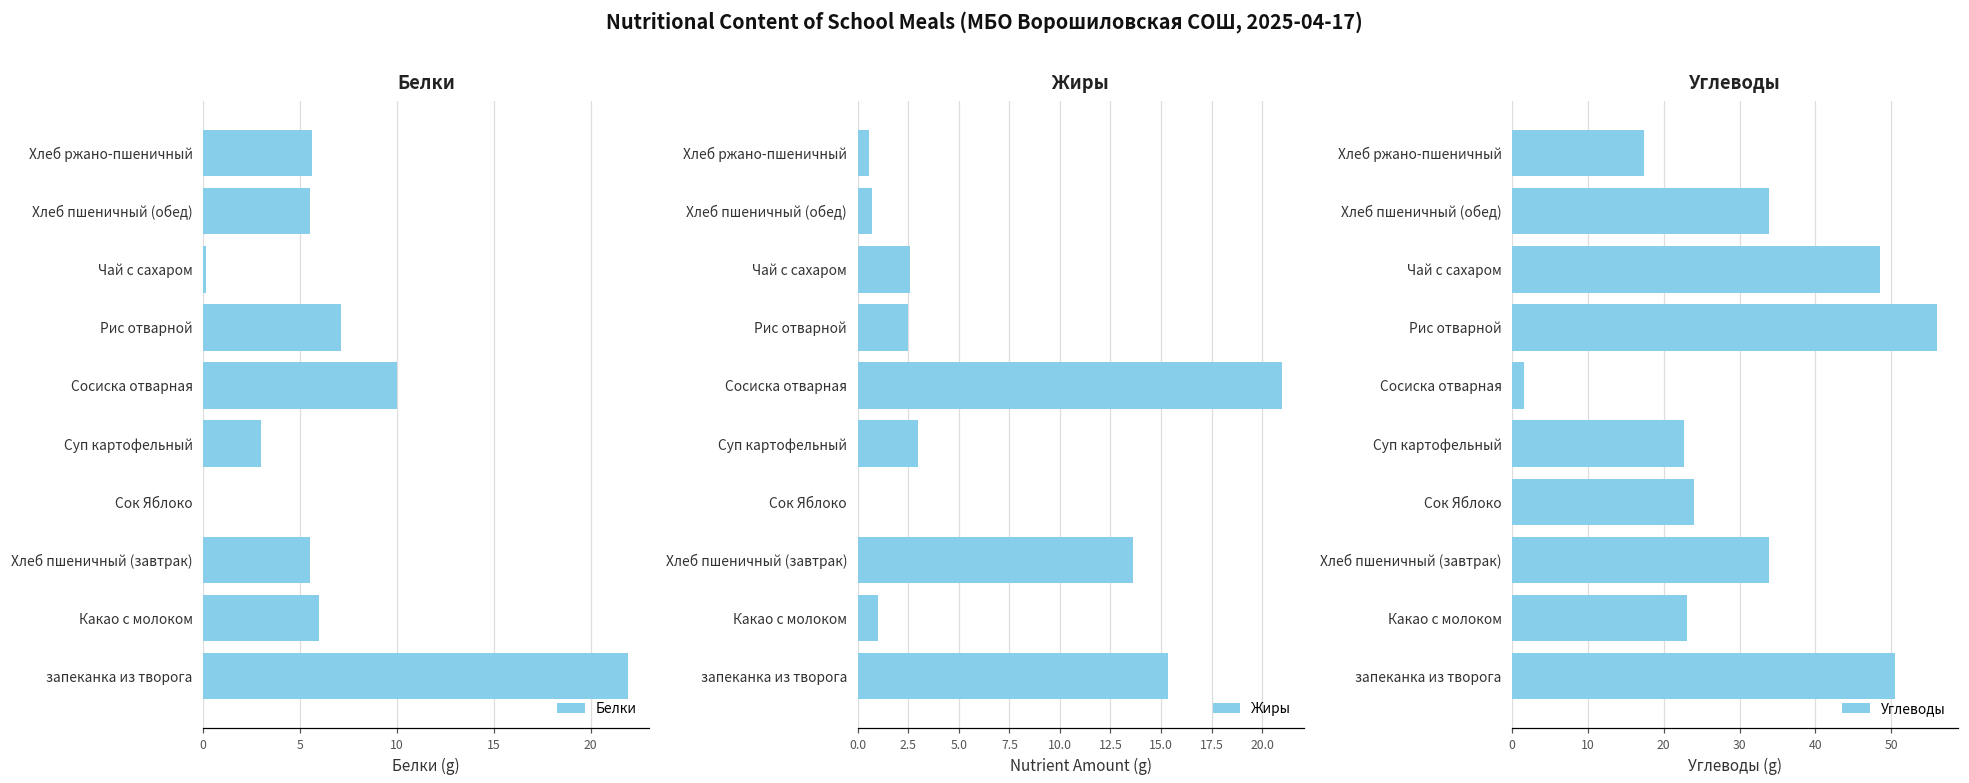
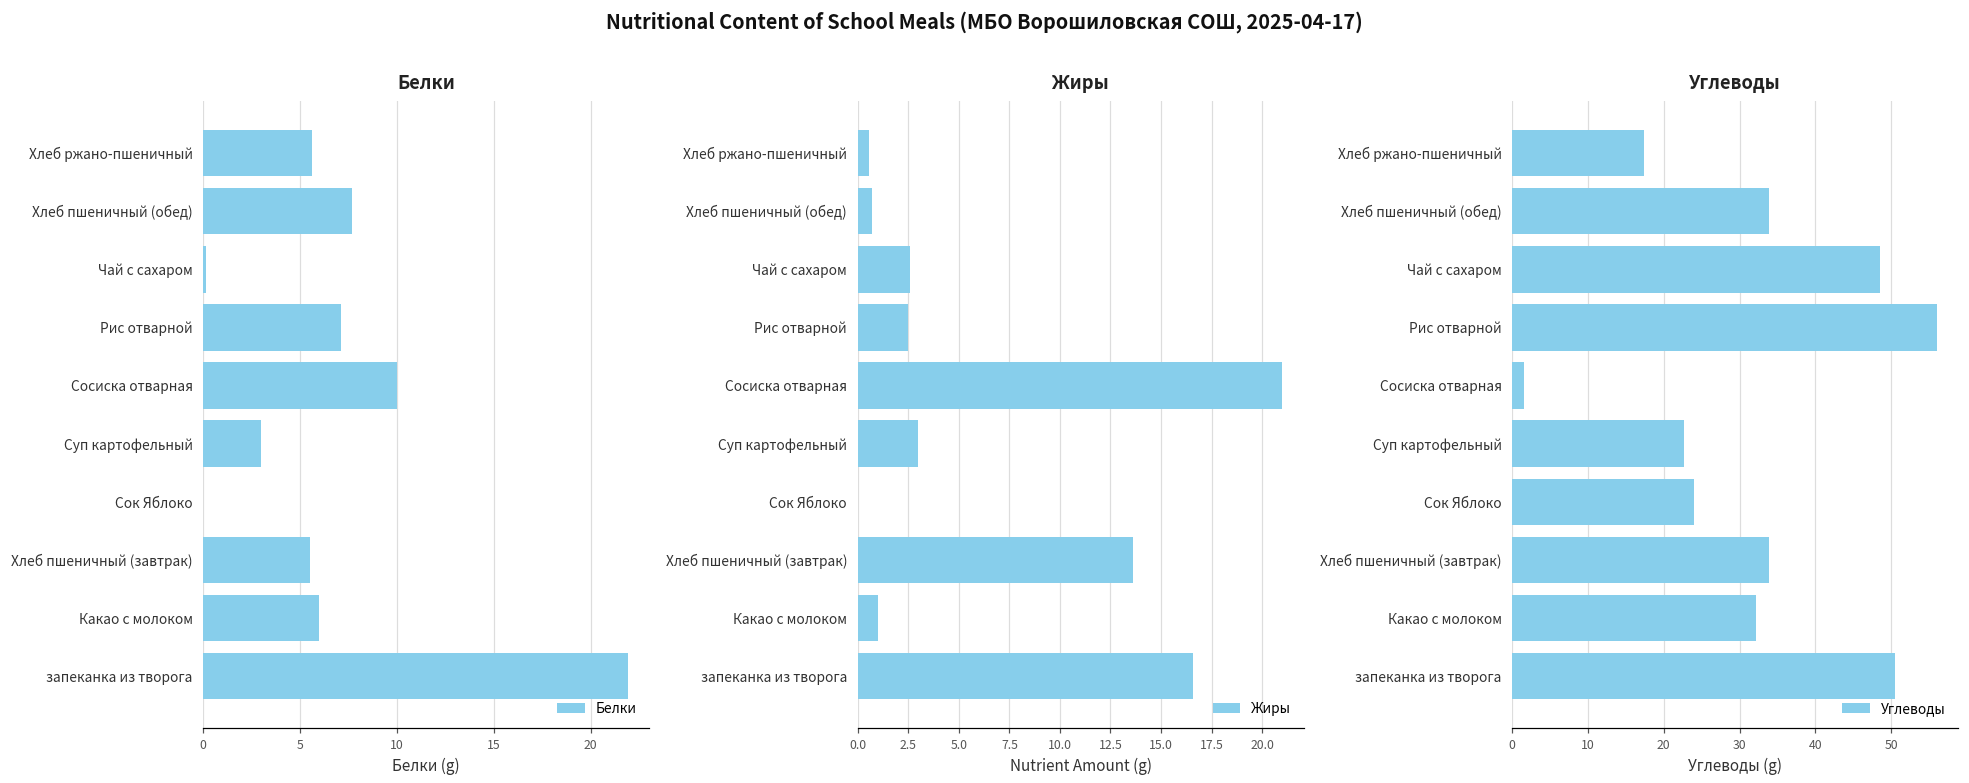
  {
    "Белки": {
      "Хлеб ржано-пшеничный": 5.6,
-     "Хлеб пшеничный (обед)": 5.5,
+     "Хлеб пшеничный (обед)": 7.7,
      "Рис отварной": 7.1,
      "Сосиска отварная": 10.0,
      "Суп картофельный": 3.0,
      "Сок Яблоко": 0.0,
      "Хлеб пшеничный (завтрак)": 5.5,
      "Какао с молоком": 6.0,
      "запеканка из творога": 21.9
    },
    "Жиры": {
      "Хлеб ржано-пшеничный": 0.6,
      "Хлеб пшеничный (обед)": 0.7,
      "Чай с сахаром": 2.6,
      "Рис отварной": 2.5,
      "Сосиска отварная": 21.0,
      "Суп картофельный": 3.0,
      "Сок Яблоко": 0.0,
      "Хлеб пшеничный (завтрак)": 13.6,
      "Какао с молоком": 1.0,
-     "запеканка из творога": 15.4
+     "запеканка из творога": 16.6
    },
    "Углеводы": {
      "Хлеб ржано-пшеничный": 17,
      "Хлеб пшеничный (обед)": 34,
      "Чай с сахаром": 49,
      "Рис отварной": 56,
      "Сосиска отварная": 2,
      "Суп картофельный": 23,
      "Сок Яблоко": 24,
      "Хлеб пшеничный (завтрак)": 34,
-     "Какао с молоком": 23,
+     "Какао с молоком": 32,
      "запеканка из творога": 51
    }
  }
